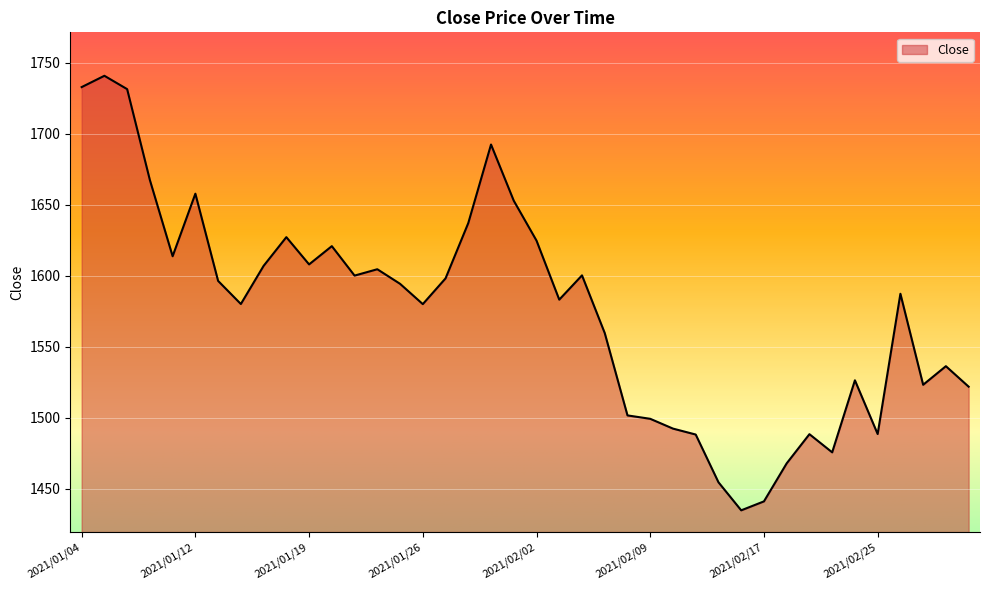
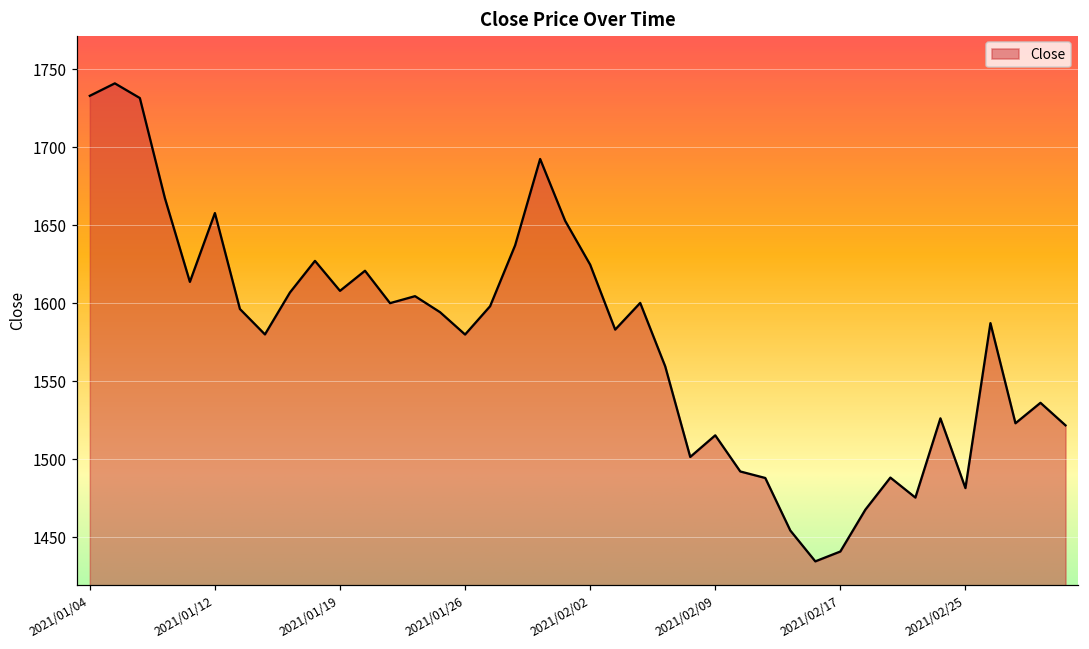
  {
    "2021/01/04": 1733,
    "2021/01/12": 1658,
    "2021/01/19": 1608,
    "2021/01/26": 1580,
    "2021/02/02": 1625,
-   "2021/02/09": 1499,
+   "2021/02/09": 1515,
    "2021/02/17": 1441,
-   "2021/02/25": 1488
+   "2021/02/25": 1482
  }
